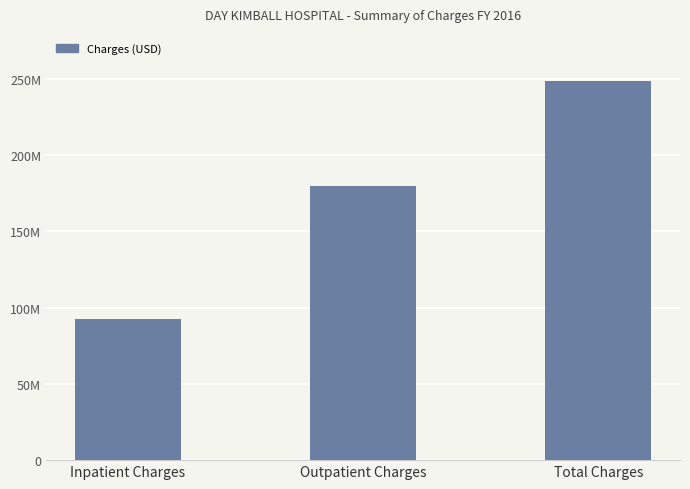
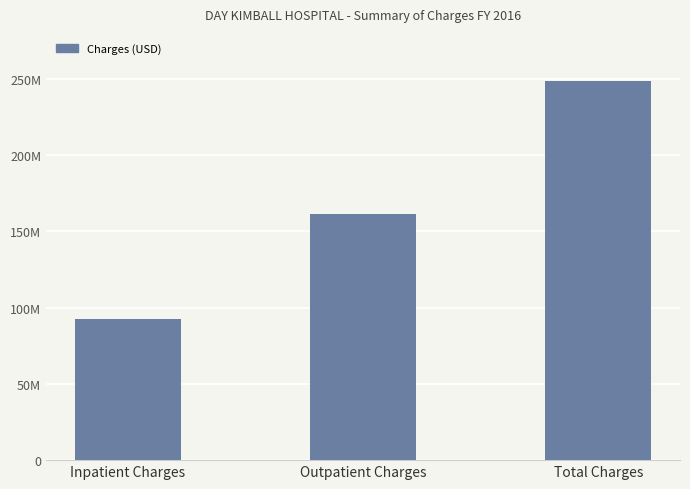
  {
    "Inpatient Charges": 92000000,
-   "Outpatient Charges": 180000000,
+   "Outpatient Charges": 161000000,
    "Total Charges": 249000000
  }
